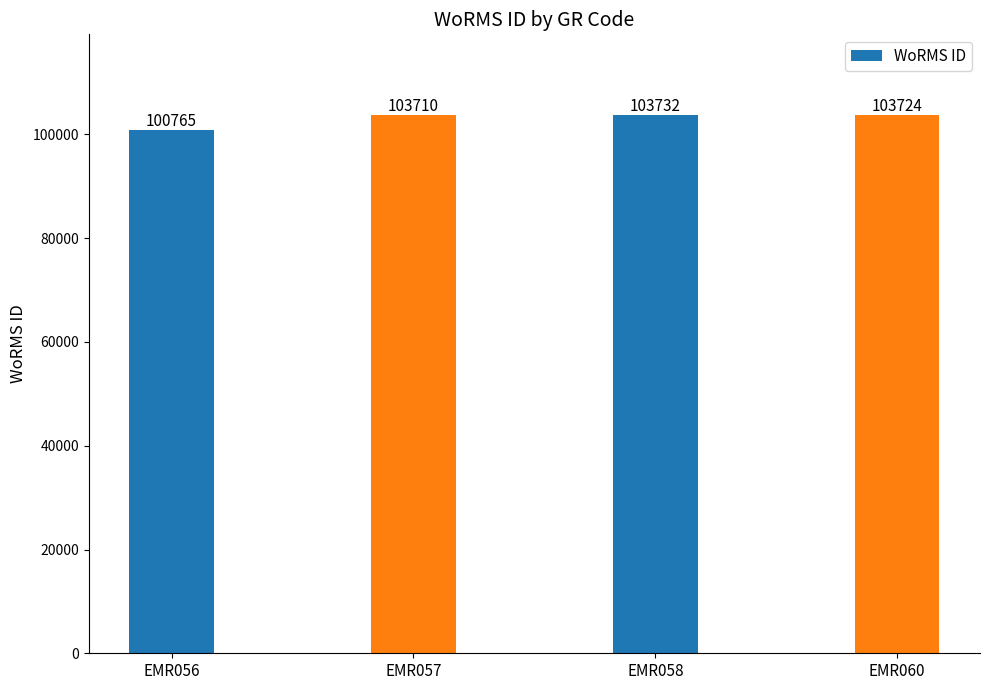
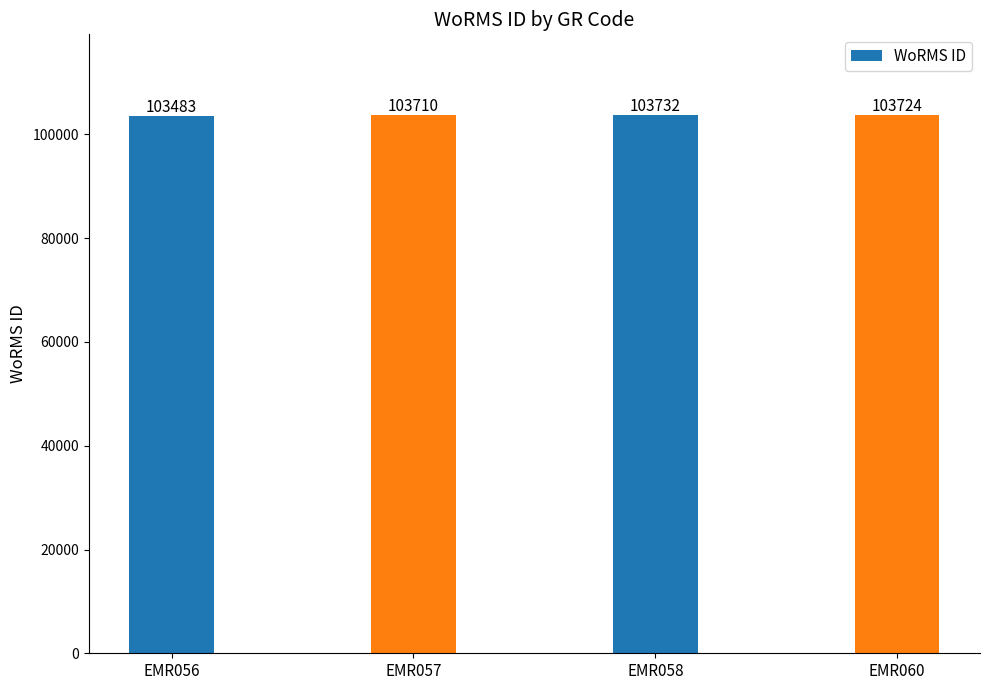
  {
-   "EMR056": 100765,
+   "EMR056": 103483,
    "EMR057": 103710,
    "EMR058": 103732,
    "EMR060": 103724
  }
